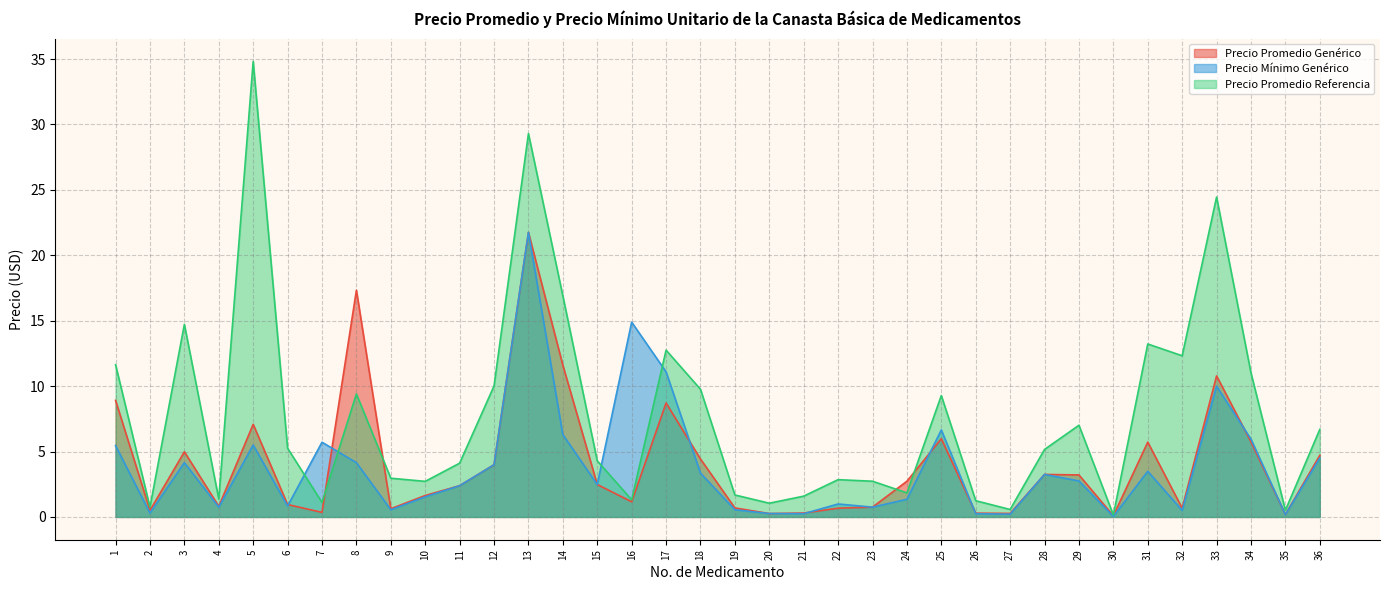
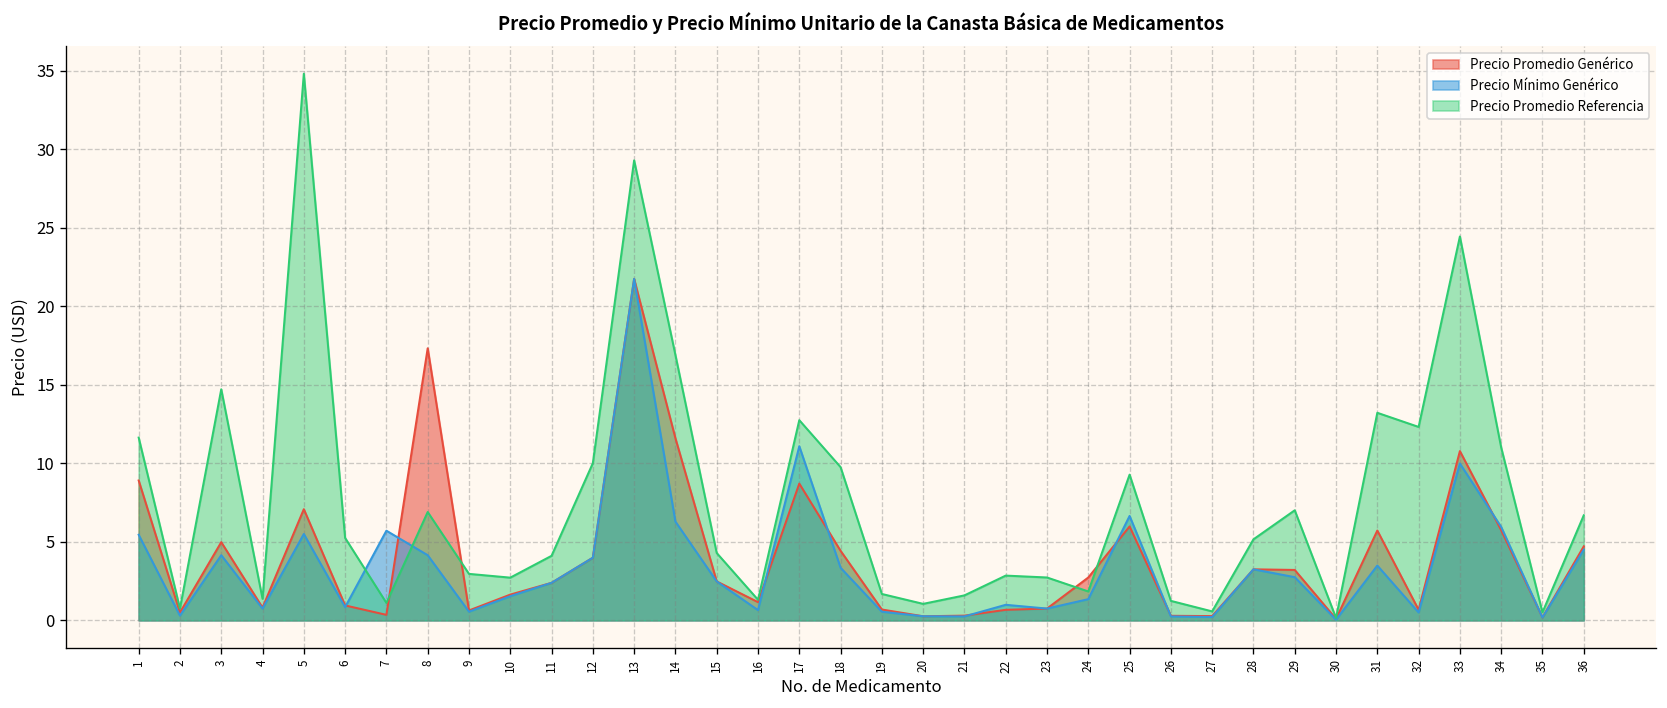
  {
    "Precio Promedio Genérico": {
      "1": 8.9,
      "2": 0.5,
      "3": 5.0,
      "5": 7.1,
      "7": 0.4,
      "8": 17.3,
      "14": 11.6,
      "17": 8.7,
      "18": 4.4,
      "22": 0.7,
      "24": 2.7,
      "25": 6.0,
      "29": 3.2,
      "31": 5.7,
      "33": 10.8,
      "34": 5.7,
      "36": 4.7
    },
    "Precio Mínimo Genérico": {
      "1": 5.5,
      "2": 0.3,
      "3": 4.2,
      "5": 5.5,
      "7": 5.7,
      "8": 4.2,
      "14": 6.3,
-     "16": 14.9,
+     "16": 0.7,
      "17": 11.1,
      "18": 3.4,
      "22": 1.0,
      "24": 1.4,
      "25": 6.7,
      "29": 2.8,
      "31": 3.5,
      "33": 10.0,
      "34": 6.0,
      "36": 4.5
    },
    "Precio Promedio Referencia": {
      "1": 11.6,
      "2": 0.8,
      "3": 14.7,
      "4": 1.4,
      "5": 34.8,
      "6": 5.3,
      "7": 1.1,
-     "8": 9.4,
+     "8": 6.9,
      "9": 3.0,
      "10": 2.7,
      "11": 4.1,
      "12": 10.0,
      "13": 29.3,
      "14": 16.9,
      "15": 4.3,
      "17": 12.8,
      "18": 9.8,
      "19": 1.7,
      "20": 1.1,
      "21": 1.6,
      "22": 2.9,
      "23": 2.7,
      "24": 1.8,
      "25": 9.3,
      "26": 1.2,
      "27": 0.6,
      "28": 5.2,
      "29": 7.0,
      "31": 13.2,
      "32": 12.3,
      "33": 24.5,
      "34": 11.0,
      "35": 0.5,
      "36": 6.7
    }
  }
